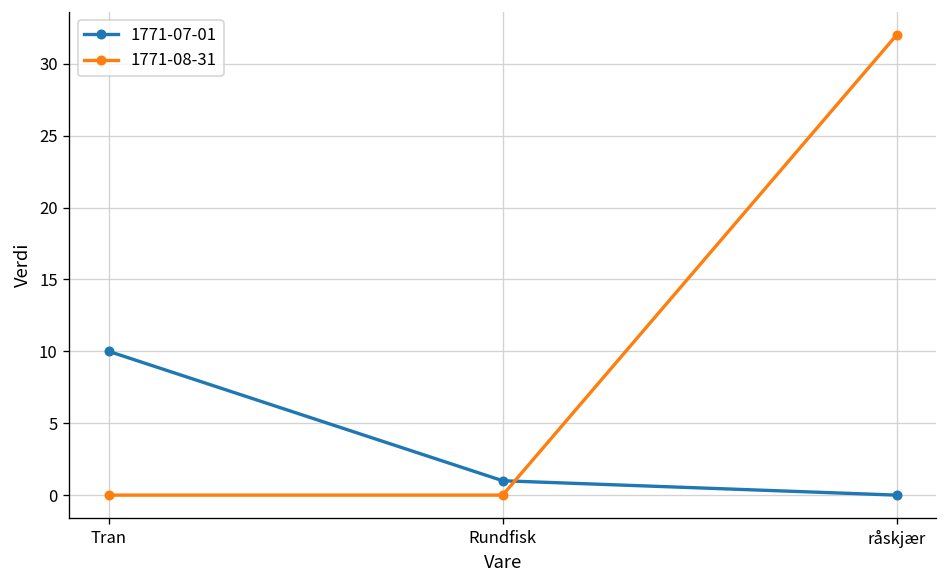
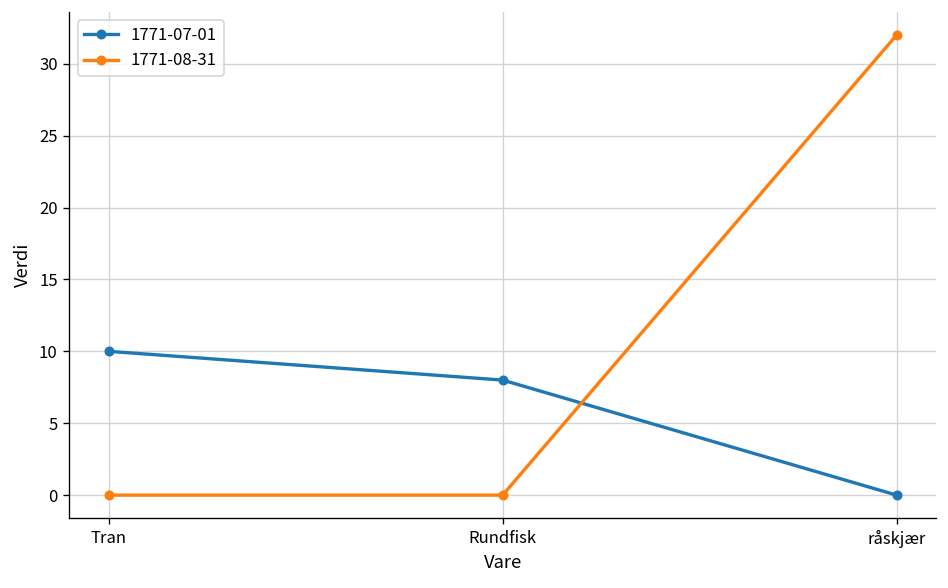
  {
    "1771-07-01": {
      "Tran": 10,
-     "Rundfisk": 1,
+     "Rundfisk": 8,
      "råskjær": 0
    },
    "1771-08-31": {
      "Tran": 0,
      "Rundfisk": 0,
      "råskjær": 32
    }
  }
